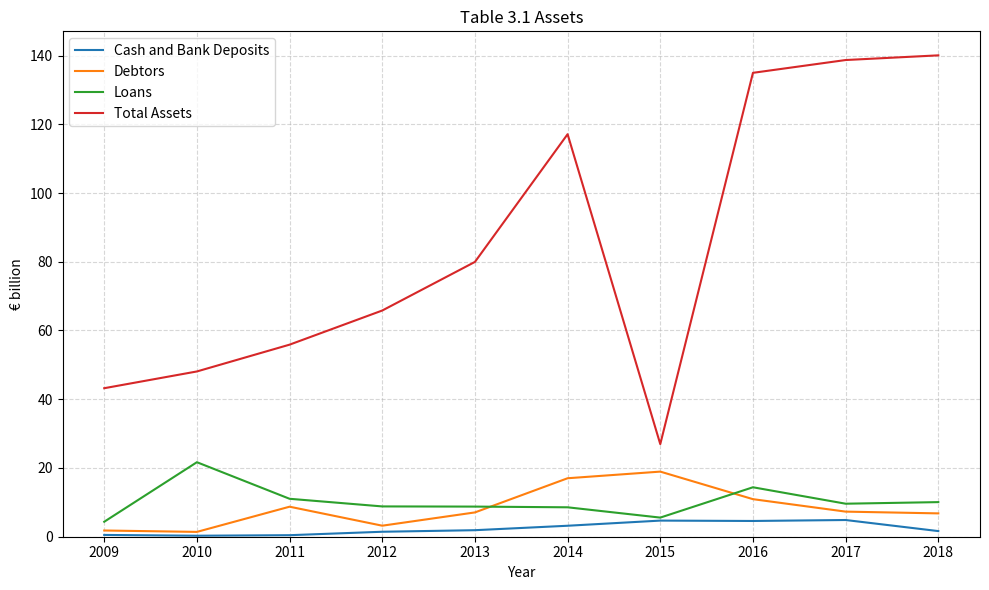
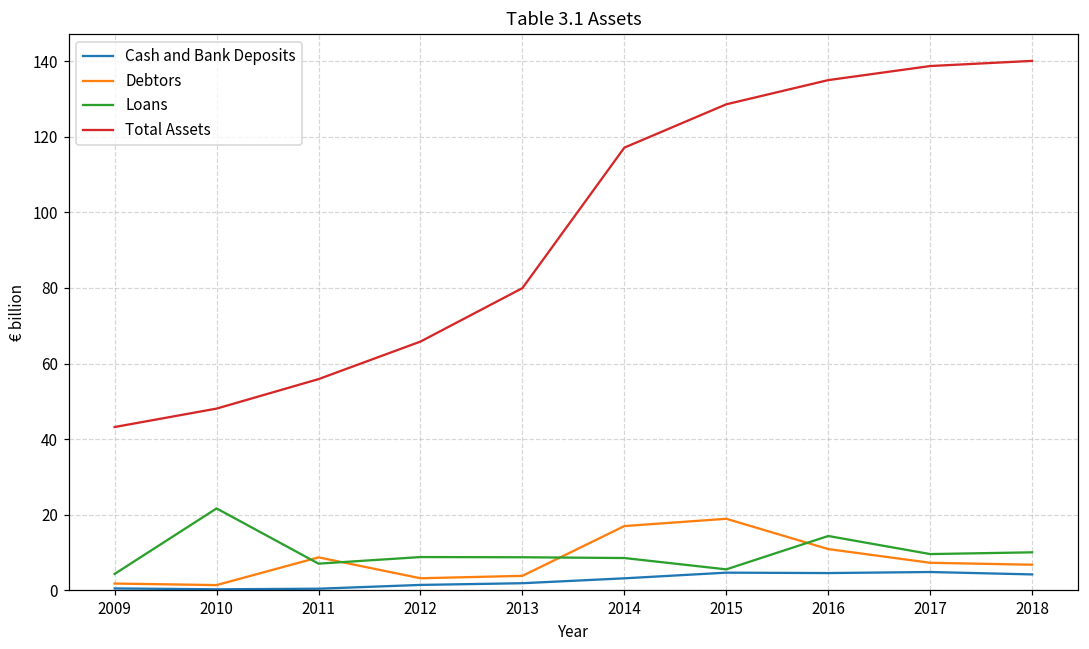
  {
    "Cash and Bank Deposits": {
      "2009": 1,
      "2010": 0,
      "2011": 0,
      "2012": 1,
      "2013": 2,
      "2014": 3,
      "2015": 5,
      "2016": 5,
      "2017": 5,
-     "2018": 2
+     "2018": 4
    },
    "Debtors": {
      "2009": 2,
      "2010": 1,
      "2011": 9,
      "2012": 3,
-     "2013": 7,
+     "2013": 4,
      "2014": 17,
      "2015": 19,
      "2016": 11,
      "2017": 7,
      "2018": 7
    },
    "Loans": {
      "2009": 4,
      "2010": 22,
-     "2011": 11,
+     "2011": 7,
      "2012": 9,
      "2013": 9,
      "2014": 9,
      "2015": 6,
      "2016": 14,
      "2017": 10,
      "2018": 10
    },
    "Total Assets": {
      "2009": 43,
      "2010": 48,
      "2011": 56,
      "2012": 66,
      "2013": 80,
      "2014": 117,
-     "2015": 27,
+     "2015": 129,
      "2016": 135,
      "2017": 139,
      "2018": 140
    }
  }
